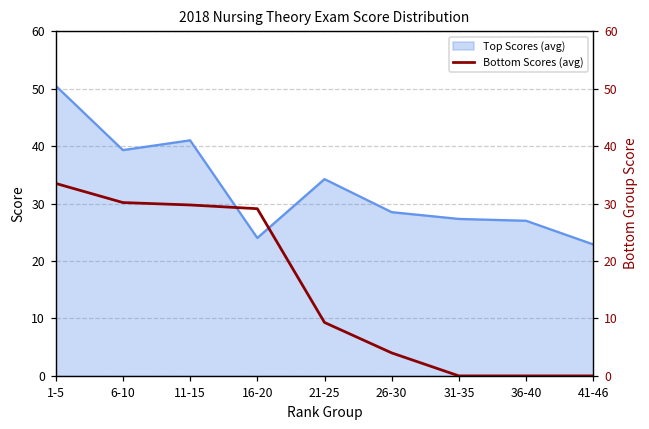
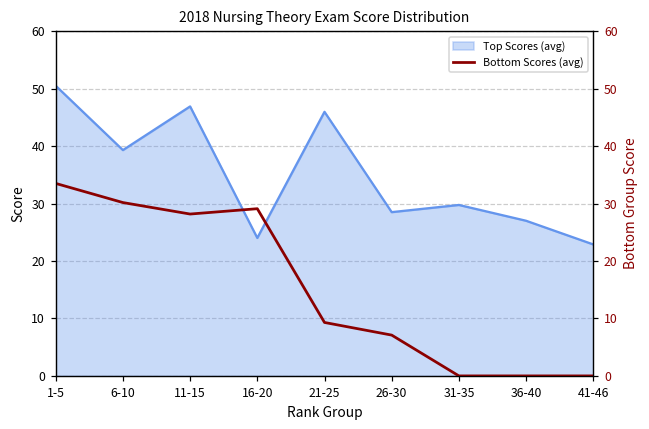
  {
    "Top Scores (avg)": {
      "1-5": 51,
      "6-10": 39,
-     "11-15": 41,
+     "11-15": 47,
      "16-20": 24,
-     "21-25": 34,
+     "21-25": 46,
      "26-30": 29,
-     "31-35": 27,
+     "31-35": 30,
      "36-40": 27,
      "41-46": 23
    },
    "Bottom Scores (avg)": {
      "1-5": 34,
      "6-10": 30,
-     "11-15": 30,
+     "11-15": 28,
      "16-20": 29,
      "21-25": 9,
-     "26-30": 4,
+     "26-30": 7,
      "31-35": 0,
      "36-40": 0,
      "41-46": 0
    }
  }
